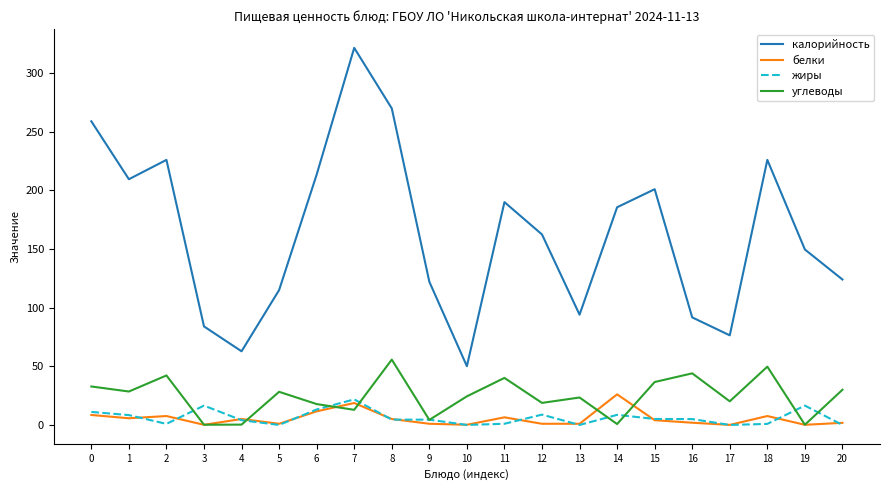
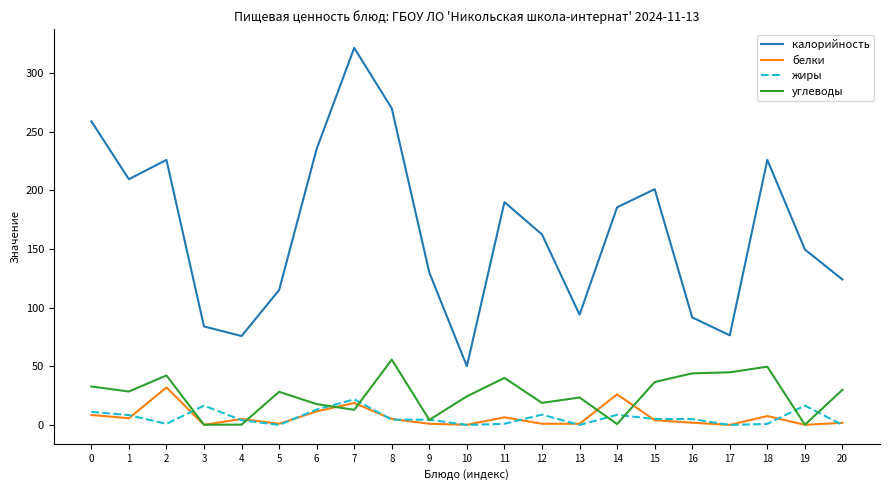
  {
    "калорийность": {
      "0": 259,
      "1": 210,
      "2": 226,
      "3": 84,
-     "4": 63,
+     "4": 76,
      "5": 115,
-     "6": 214,
+     "6": 235,
      "7": 322,
      "8": 270,
-     "9": 122,
+     "9": 130,
      "10": 50,
      "11": 190,
      "12": 162,
      "13": 94,
      "14": 186,
      "15": 201,
      "16": 92,
      "17": 76,
      "18": 226,
      "19": 150,
      "20": 124
    },
    "белки": {
      "0": 9,
      "1": 6,
-     "2": 8,
+     "2": 32,
      "7": 19,
      "9": 1,
      "11": 7,
      "12": 1,
      "14": 26,
      "16": 2,
      "18": 8
    },
    "жиры": {
      "0": 11,
      "1": 8,
      "2": 1,
      "3": 17,
      "7": 22,
      "11": 1,
      "12": 9,
      "14": 9,
      "16": 5,
      "18": 1,
      "19": 17
    },
    "углеводы": {
      "0": 33,
      "1": 29,
      "2": 42,
      "4": 0,
      "5": 28,
      "6": 18,
      "7": 13,
      "8": 56,
      "10": 24,
      "11": 40,
      "12": 19,
      "13": 23,
      "14": 1,
      "15": 37,
      "16": 44,
-     "17": 20,
+     "17": 45,
      "18": 50,
      "20": 30
    }
  }
